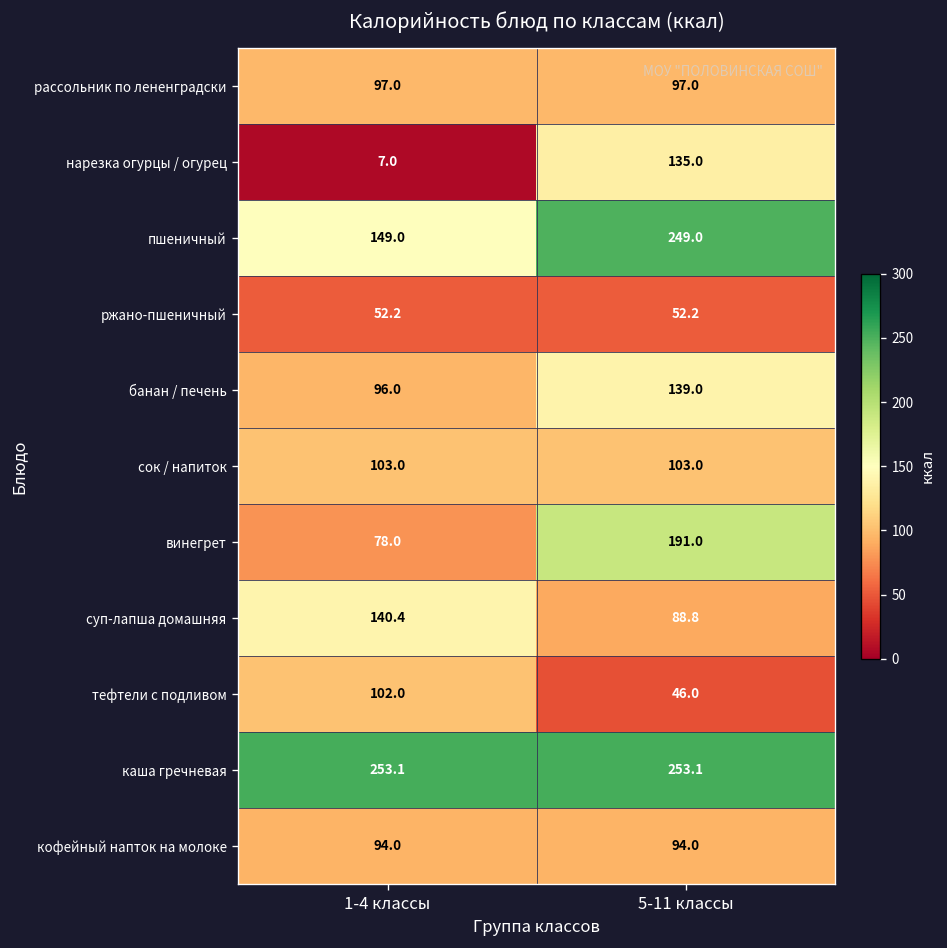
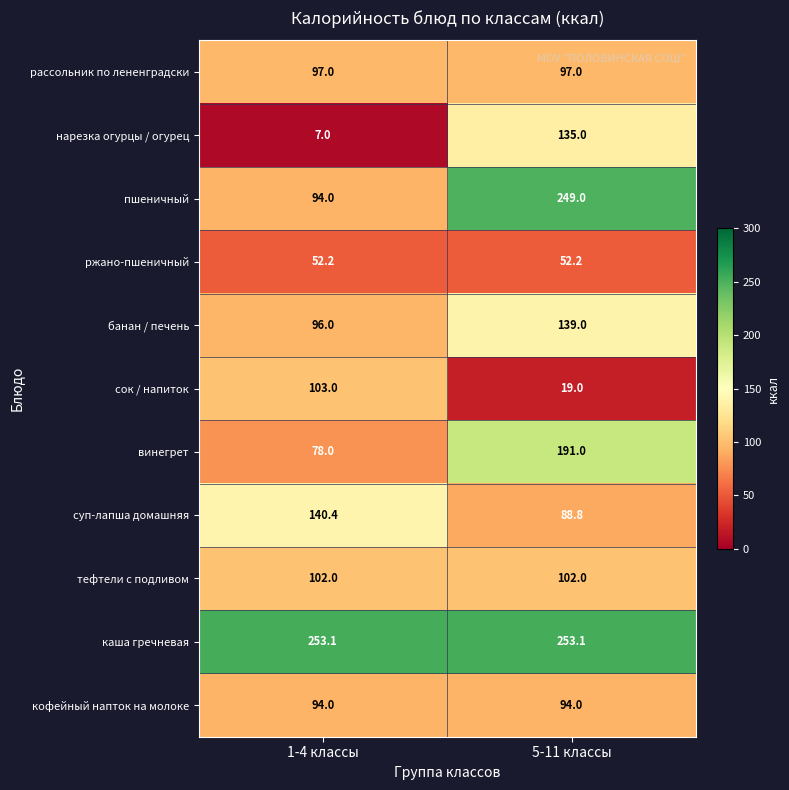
  {
    "рассольник по лененградски": {
      "1-4 классы": 97.0
    },
    "нарезка огурцы / огурец": {
      "1-4 классы": 7.0,
      "5-11 классы": 135.0
    },
    "пшеничный": {
-     "1-4 классы": 149.0,
+     "1-4 классы": 94.0,
      "5-11 классы": 249.0
    },
    "ржано-пшеничный": {
      "1-4 классы": 52.2,
      "5-11 классы": 52.2
    },
    "банан / печень": {
      "1-4 классы": 96.0,
      "5-11 классы": 139.0
    },
    "сок / напиток": {
      "1-4 классы": 103.0,
-     "5-11 классы": 103.0
+     "5-11 классы": 19.0
    },
    "винегрет": {
      "1-4 классы": 78.0,
      "5-11 классы": 191.0
    },
    "суп-лапша домашняя": {
      "1-4 классы": 140.4,
      "5-11 классы": 88.8
    },
    "тефтели с подливом": {
      "1-4 классы": 102.0,
-     "5-11 классы": 46.0
+     "5-11 классы": 102.0
    },
    "каша гречневая": {
      "1-4 классы": 253.1,
      "5-11 классы": 253.1
    },
    "кофейный напток на молоке": {
      "1-4 классы": 94.0,
      "5-11 классы": 94.0
    }
  }
